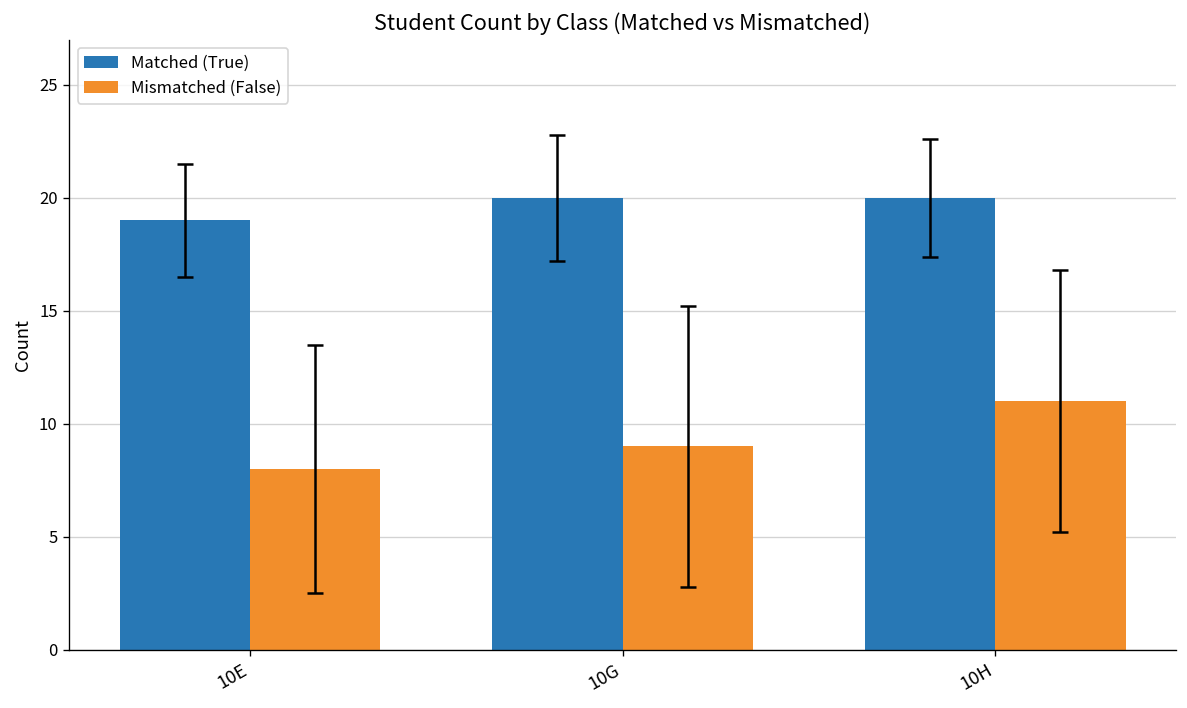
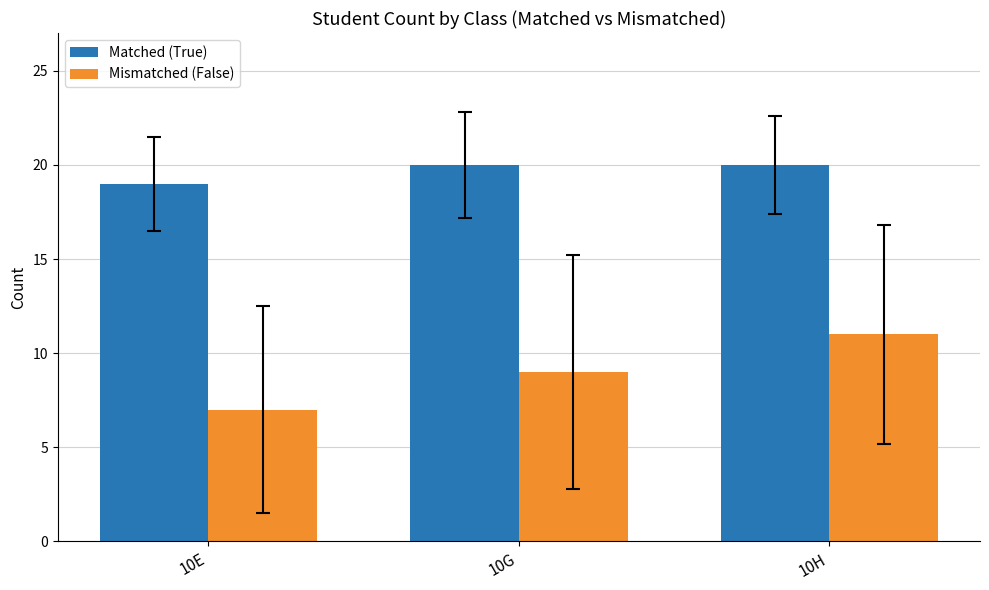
  {
    "Mismatched (False)": {
-     "10E": 8,
+     "10E": 7,
      "10G": 9,
      "10H": 11
    }
  }
